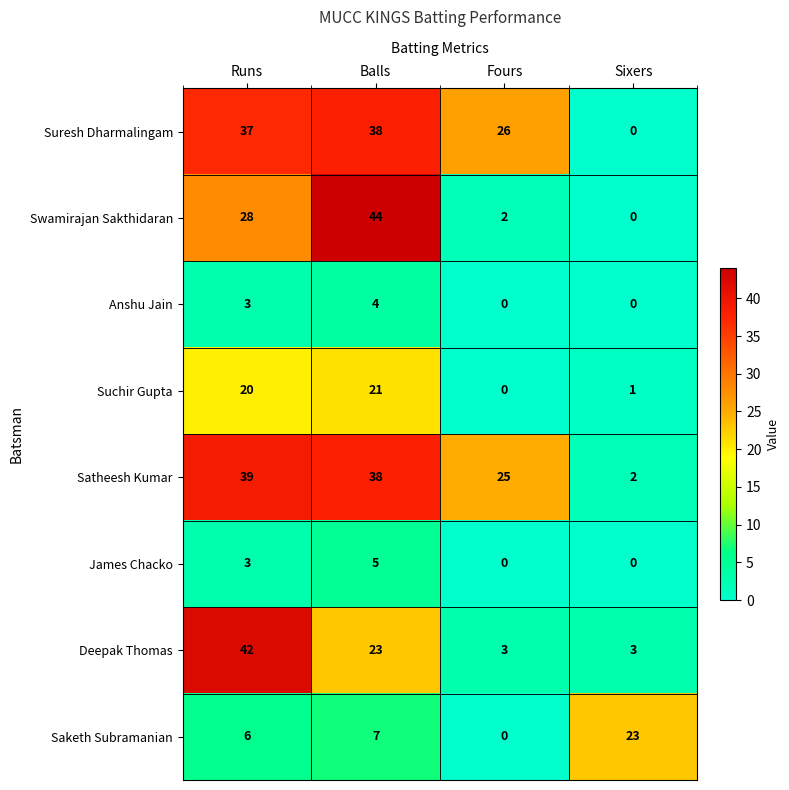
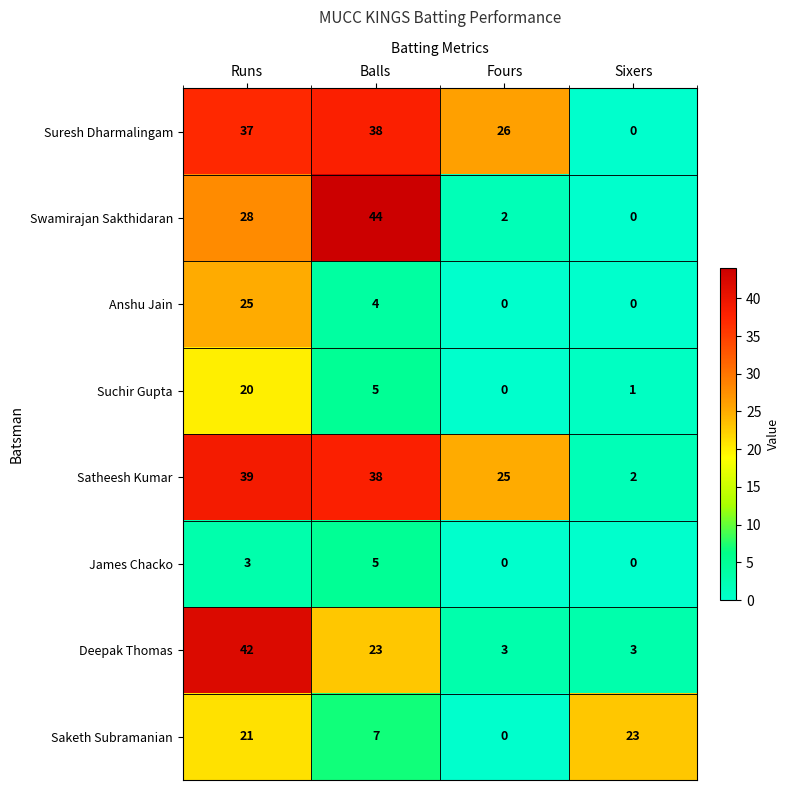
  {
    "Suresh Dharmalingam": {
      "Runs": 37,
      "Balls": 38,
      "Fours": 26,
      "Sixers": 0
    },
    "Swamirajan Sakthidaran": {
      "Runs": 28,
      "Balls": 44,
      "Fours": 2,
      "Sixers": 0
    },
    "Anshu Jain": {
-     "Runs": 3,
+     "Runs": 25,
      "Balls": 4,
      "Fours": 0,
      "Sixers": 0
    },
    "Suchir Gupta": {
      "Runs": 20,
-     "Balls": 21,
+     "Balls": 5,
      "Fours": 0,
      "Sixers": 1
    },
    "Satheesh Kumar": {
      "Runs": 39,
      "Balls": 38,
      "Fours": 25,
      "Sixers": 2
    },
    "James Chacko": {
      "Runs": 3,
      "Balls": 5,
      "Fours": 0,
      "Sixers": 0
    },
    "Deepak Thomas": {
      "Runs": 42,
      "Balls": 23,
      "Fours": 3,
      "Sixers": 3
    },
    "Saketh Subramanian": {
-     "Runs": 6,
+     "Runs": 21,
      "Balls": 7,
      "Fours": 0,
      "Sixers": 23
    }
  }
